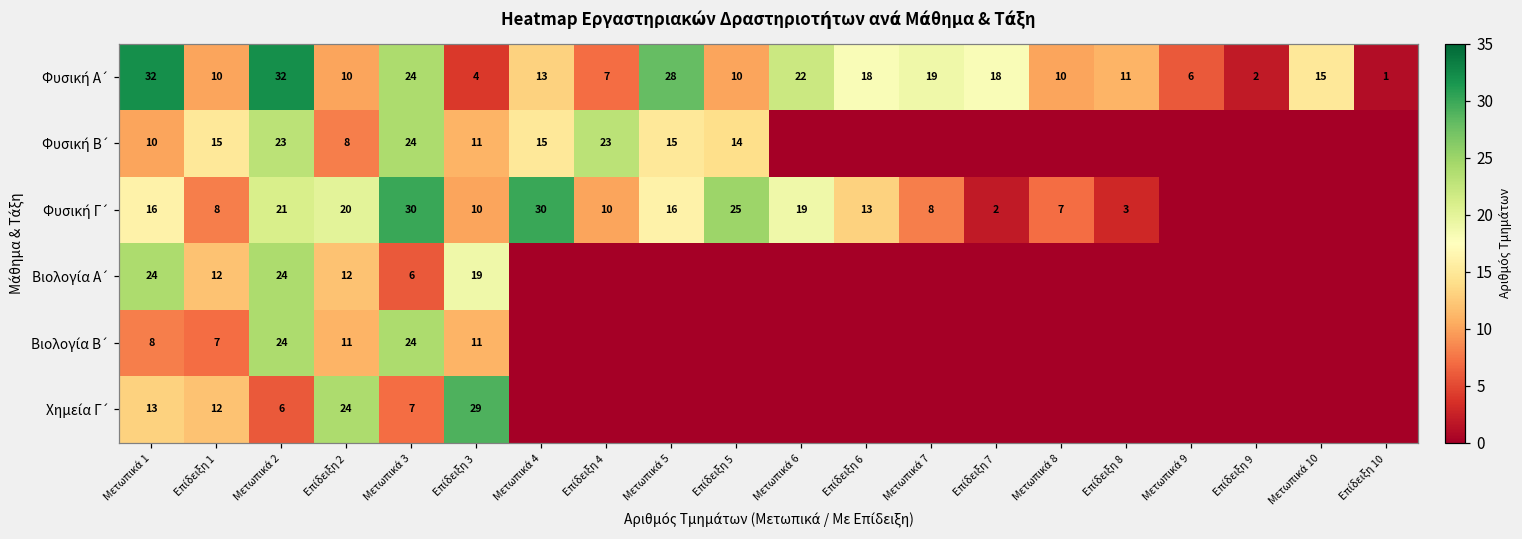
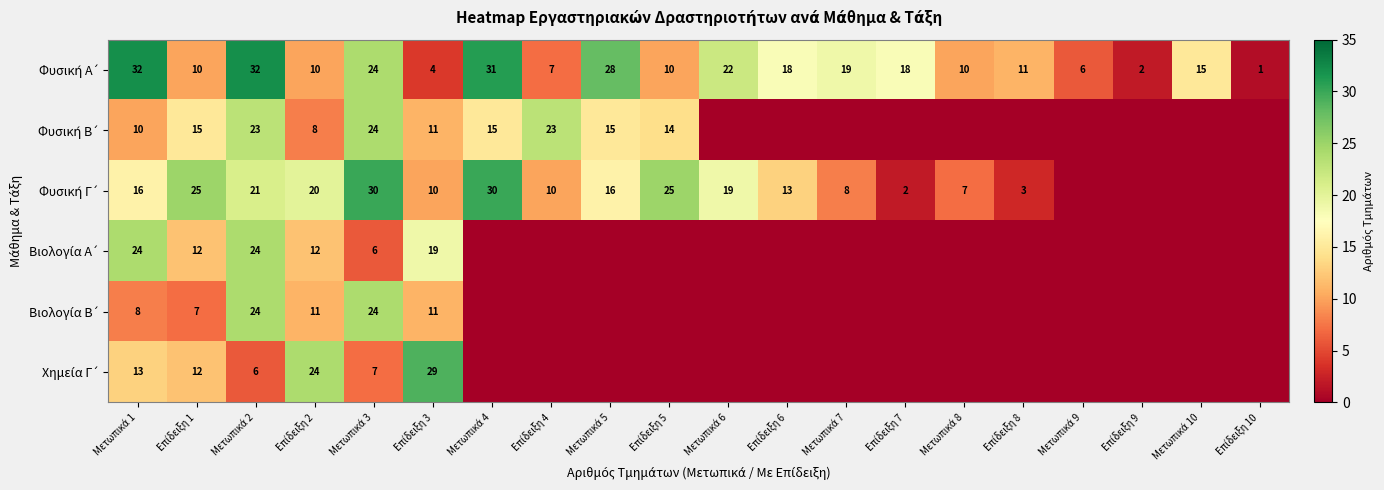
  {
    "Φυσική Α΄": {
      "Μετωπικά 1": 32,
      "Επίδειξη 1": 10,
      "Μετωπικά 2": 32,
      "Επίδειξη 2": 10,
      "Μετωπικά 3": 24,
      "Επίδειξη 3": 4,
-     "Μετωπικά 4": 13,
+     "Μετωπικά 4": 31,
      "Επίδειξη 4": 7,
      "Μετωπικά 5": 28,
      "Επίδειξη 5": 10,
      "Μετωπικά 6": 22,
      "Επίδειξη 6": 18,
      "Μετωπικά 7": 19,
      "Επίδειξη 7": 18,
      "Μετωπικά 8": 10,
      "Επίδειξη 8": 11,
      "Μετωπικά 9": 6,
      "Επίδειξη 9": 2,
      "Μετωπικά 10": 15,
      "Επίδειξη 10": 1
    },
    "Φυσική Β΄": {
      "Μετωπικά 1": 10,
      "Επίδειξη 1": 15,
      "Μετωπικά 2": 23,
      "Επίδειξη 2": 8,
      "Μετωπικά 3": 24,
      "Επίδειξη 3": 11,
      "Μετωπικά 4": 15,
      "Επίδειξη 4": 23,
      "Μετωπικά 5": 15,
      "Επίδειξη 5": 14
    },
    "Φυσική Γ΄": {
      "Μετωπικά 1": 16,
-     "Επίδειξη 1": 8,
+     "Επίδειξη 1": 25,
      "Μετωπικά 2": 21,
      "Επίδειξη 2": 20,
      "Μετωπικά 3": 30,
      "Επίδειξη 3": 10,
      "Μετωπικά 4": 30,
      "Επίδειξη 4": 10,
      "Μετωπικά 5": 16,
      "Επίδειξη 5": 25,
      "Μετωπικά 6": 19,
      "Επίδειξη 6": 13,
      "Μετωπικά 7": 8,
      "Επίδειξη 7": 2,
      "Μετωπικά 8": 7,
      "Επίδειξη 8": 3
    },
    "Βιολογία Α΄": {
      "Μετωπικά 1": 24,
      "Επίδειξη 1": 12,
      "Μετωπικά 2": 24,
      "Επίδειξη 2": 12,
      "Μετωπικά 3": 6,
      "Επίδειξη 3": 19
    },
    "Βιολογία Β΄": {
      "Μετωπικά 1": 8,
      "Επίδειξη 1": 7,
      "Μετωπικά 2": 24,
      "Επίδειξη 2": 11,
      "Μετωπικά 3": 24,
      "Επίδειξη 3": 11
    },
    "Χημεία Γ΄": {
      "Μετωπικά 1": 13,
      "Επίδειξη 1": 12,
      "Μετωπικά 2": 6,
      "Επίδειξη 2": 24,
      "Μετωπικά 3": 7,
      "Επίδειξη 3": 29
    }
  }
